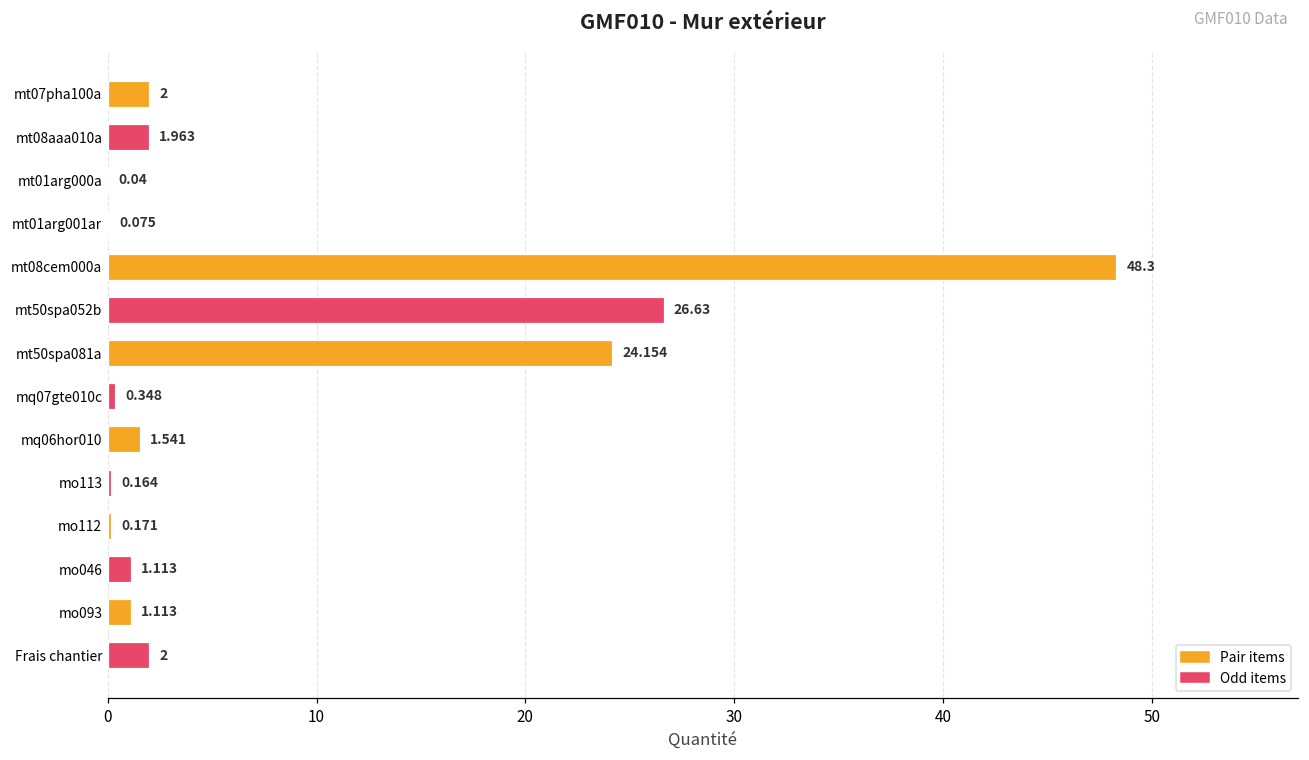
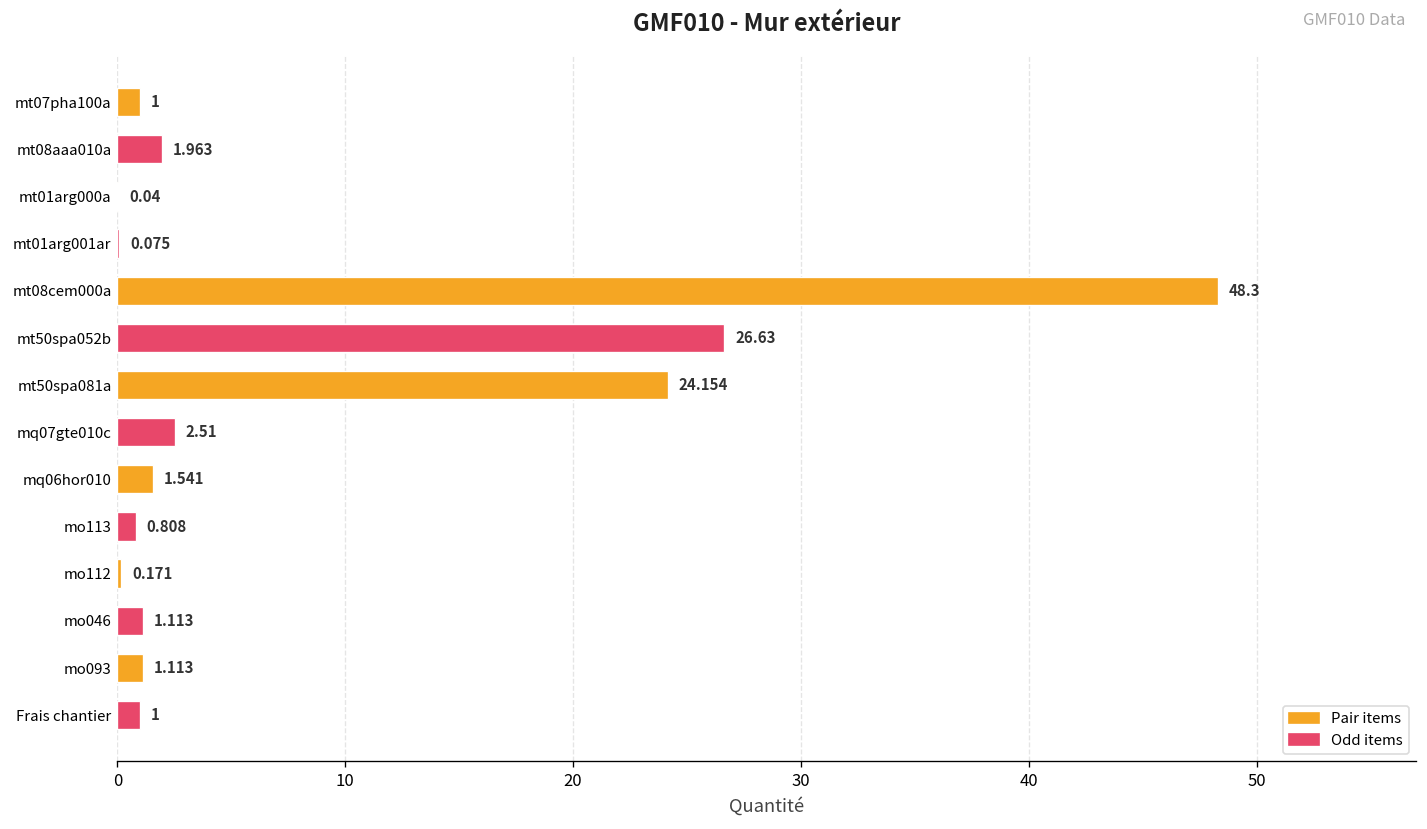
  {
-   "mt07pha100a": 2,
+   "mt07pha100a": 1,
    "mt08aaa010a": 1.963,
    "mt01arg000a": 0.04,
    "mt01arg001ar": 0.075,
    "mt08cem000a": 48.3,
    "mt50spa052b": 26.63,
    "mt50spa081a": 24.154,
-   "mq07gte010c": 0.348,
+   "mq07gte010c": 2.51,
    "mq06hor010": 1.541,
-   "mo113": 0.164,
+   "mo113": 0.808,
    "mo112": 0.171,
    "mo046": 1.113,
    "mo093": 1.113,
-   "Frais chantier": 2
+   "Frais chantier": 1
  }
